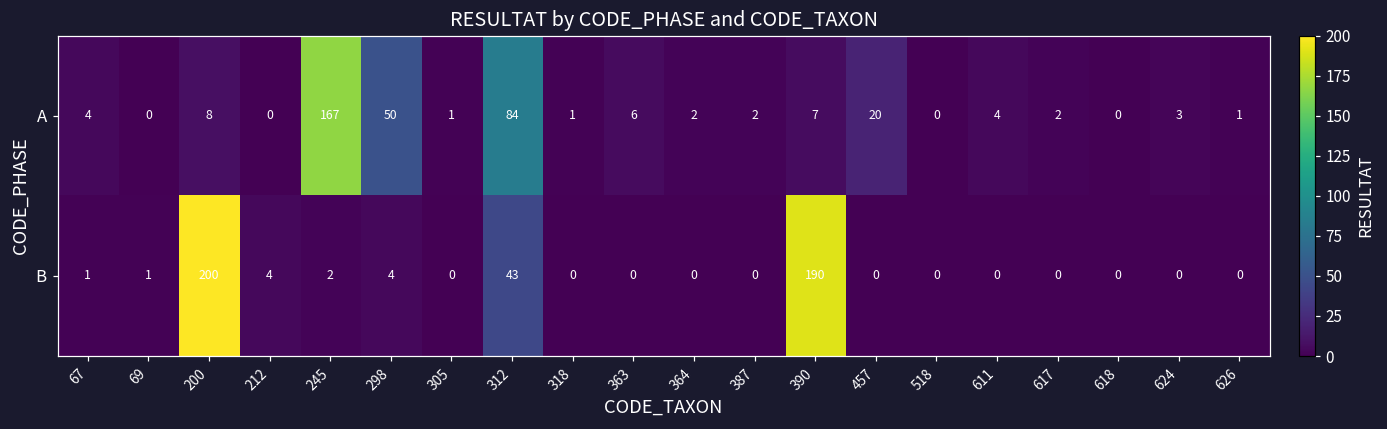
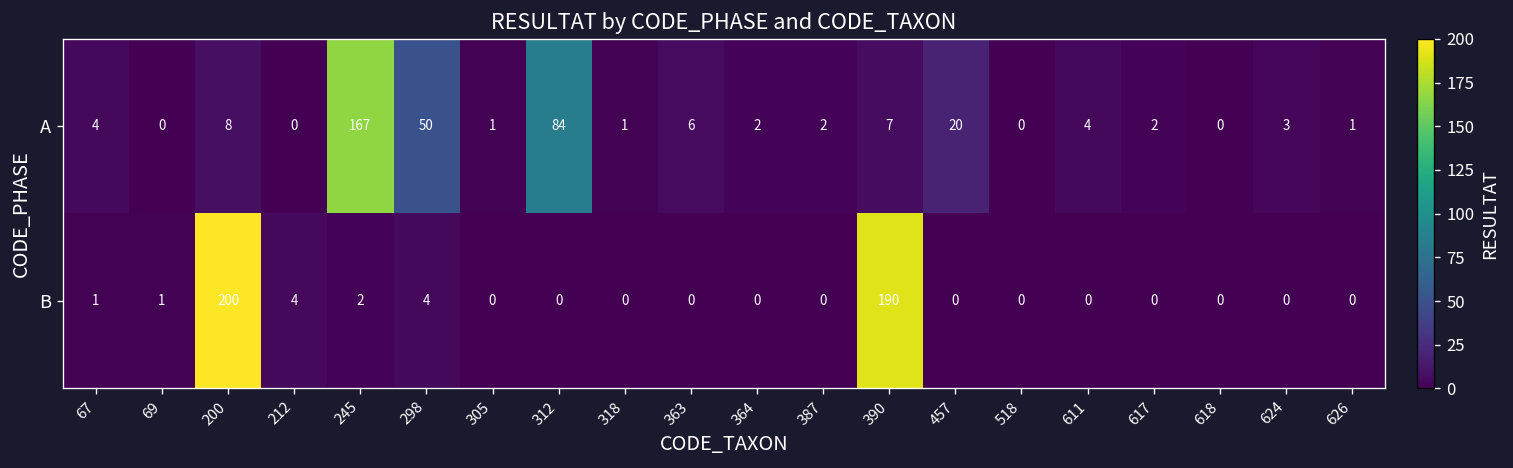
  {
    "A": {
      "67": 4,
      "69": 0,
      "200": 8,
      "212": 0,
      "245": 167,
      "298": 50,
      "305": 1,
      "312": 84,
      "318": 1,
      "363": 6,
      "364": 2,
      "387": 2,
      "390": 7,
      "457": 20,
      "518": 0,
      "611": 4,
      "617": 2,
      "618": 0,
      "624": 3,
      "626": 1
    },
    "B": {
      "67": 1,
      "69": 1,
      "200": 200,
      "212": 4,
      "245": 2,
      "298": 4,
      "305": 0,
-     "312": 43,
+     "312": 0,
      "318": 0,
      "363": 0,
      "364": 0,
      "387": 0,
      "390": 190,
      "457": 0,
      "518": 0,
      "611": 0,
      "617": 0,
      "618": 0,
      "624": 0,
      "626": 0
    }
  }
